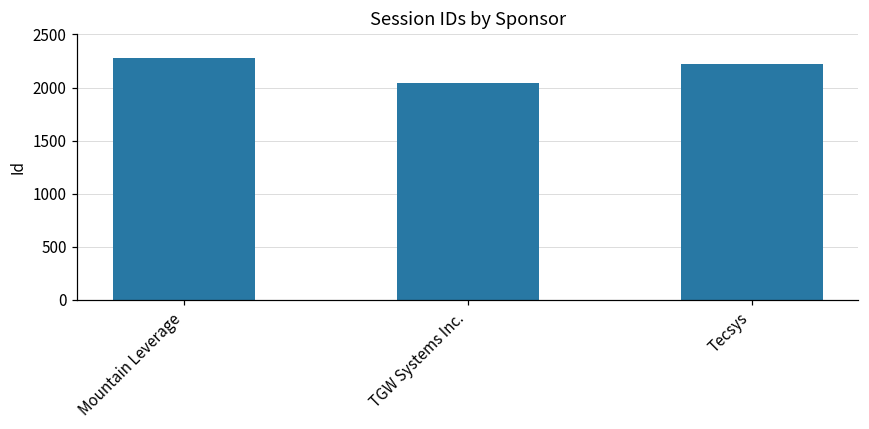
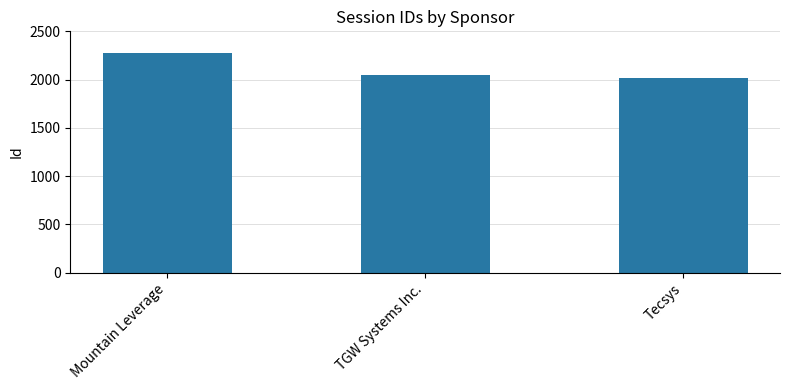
  {
    "Mountain Leverage": 2300,
    "TGW Systems Inc.": 2000,
-   "Tecsys": 2200
+   "Tecsys": 2000
  }
